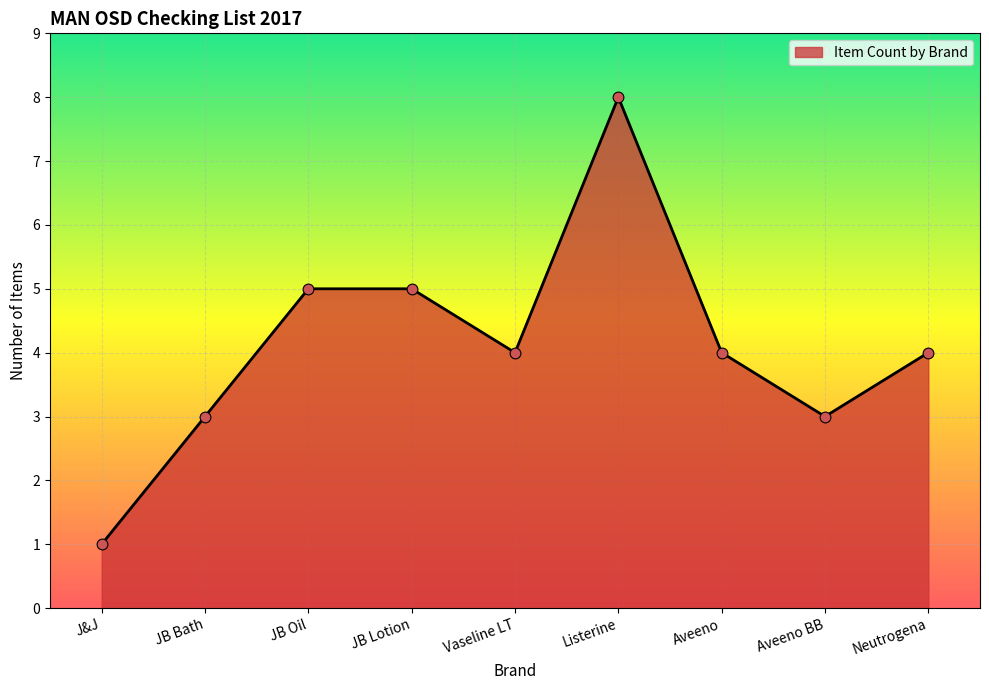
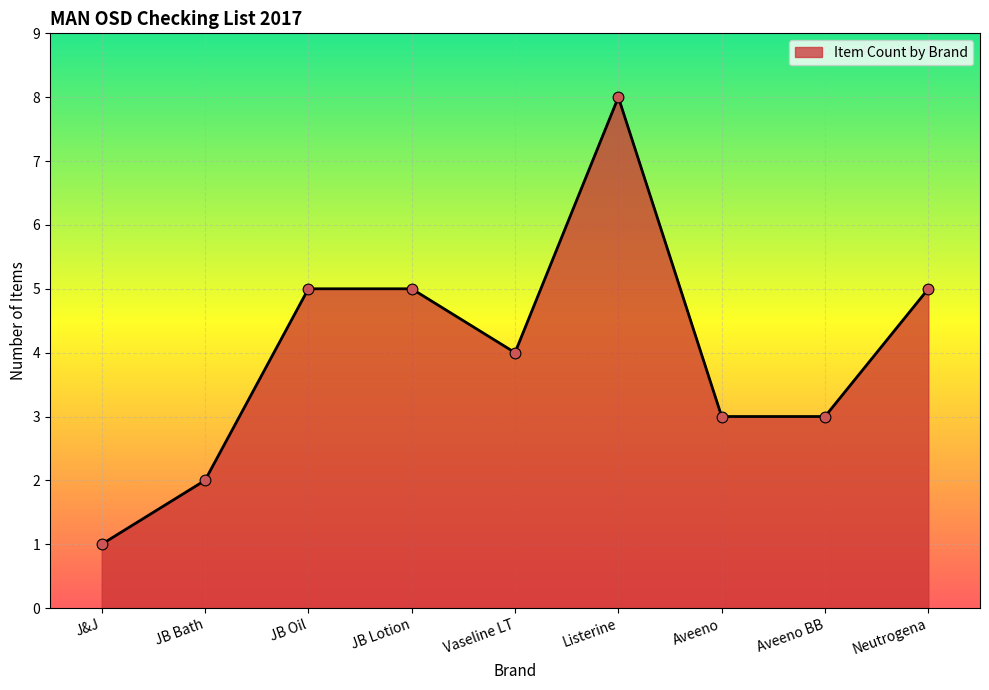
  {
    "J&J": 1,
-   "JB Bath": 3,
+   "JB Bath": 2,
    "JB Oil": 5,
    "JB Lotion": 5,
    "Vaseline LT": 4,
    "Listerine": 8,
-   "Aveeno": 4,
+   "Aveeno": 3,
    "Aveeno BB": 3,
-   "Neutrogena": 4
+   "Neutrogena": 5
  }
